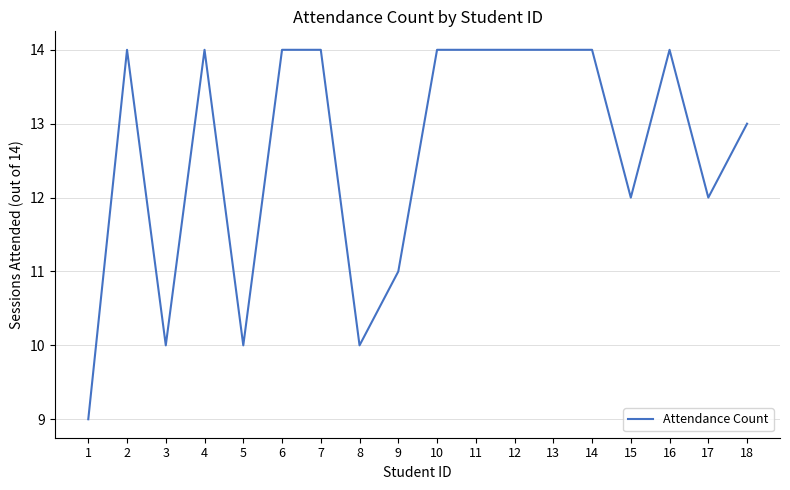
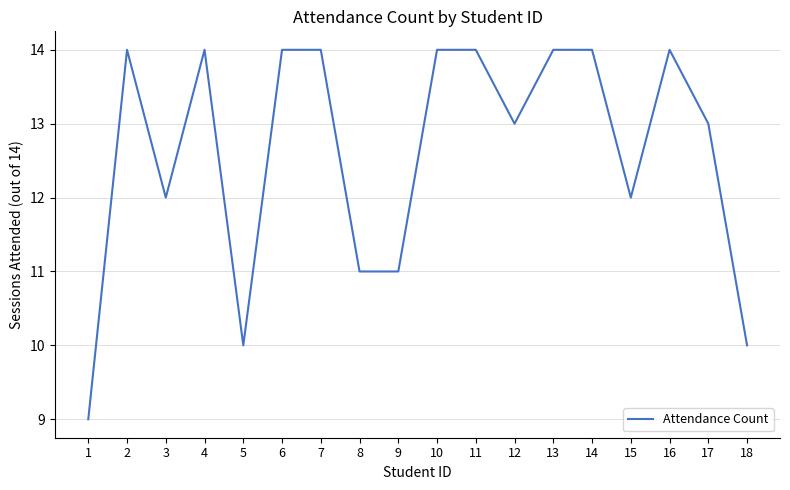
  {
    "1": 9,
    "2": 14,
-   "3": 10,
+   "3": 12,
    "4": 14,
    "5": 10,
    "6": 14,
    "7": 14,
-   "8": 10,
+   "8": 11,
    "9": 11,
    "10": 14,
    "11": 14,
-   "12": 14,
+   "12": 13,
    "13": 14,
    "14": 14,
    "15": 12,
    "16": 14,
-   "17": 12,
-   "18": 13
+   "17": 13,
+   "18": 10
  }
